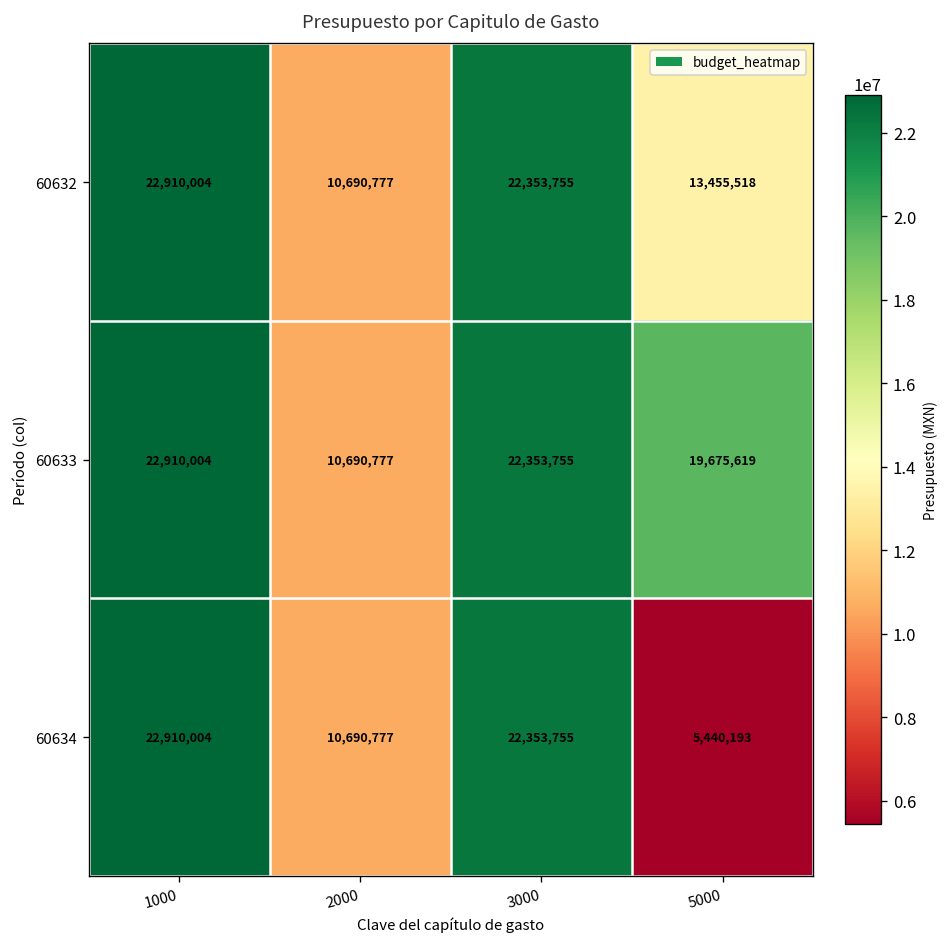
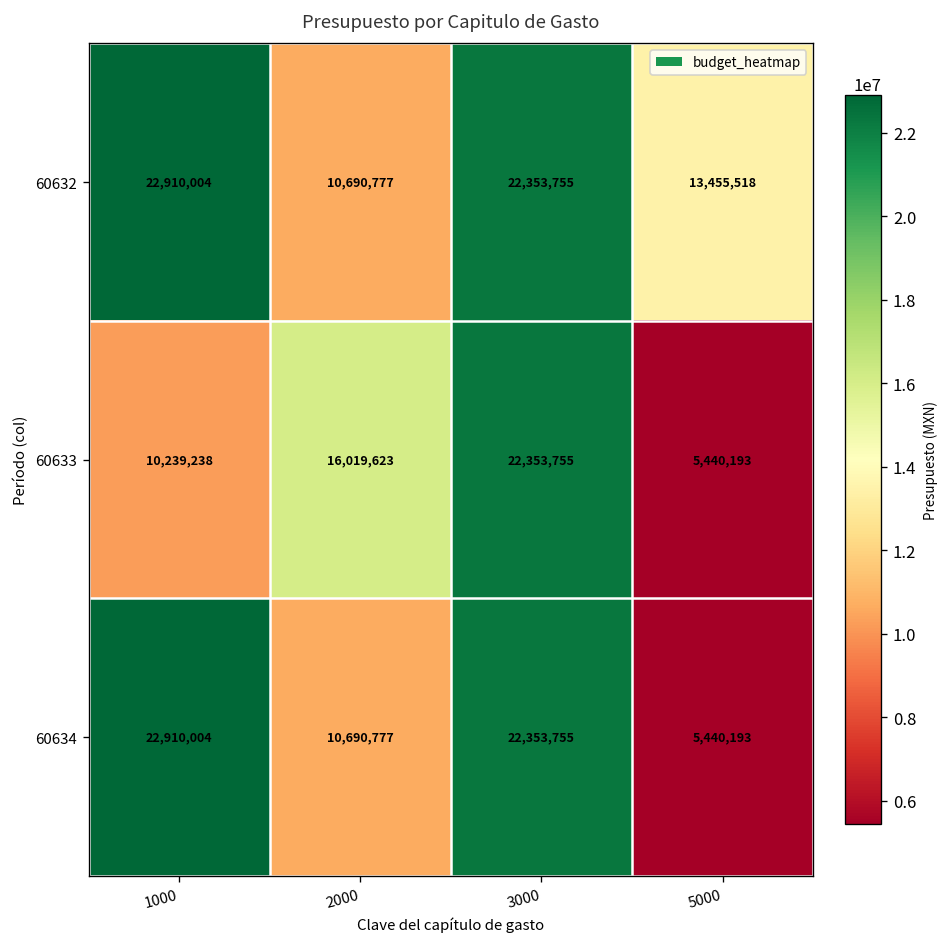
  {
    "60632": {
      "1000": "22,910,004",
      "2000": "10,690,777",
      "3000": "22,353,755",
      "5000": "13,455,518"
    },
    "60633": {
-     "1000": "22,910,004",
-     "2000": "10,690,777",
+     "1000": "10,239,238",
+     "2000": "16,019,623",
      "3000": "22,353,755",
-     "5000": "19,675,619"
+     "5000": "5,440,193"
    },
    "60634": {
      "1000": "22,910,004",
      "2000": "10,690,777",
      "3000": "22,353,755",
      "5000": "5,440,193"
    }
  }
